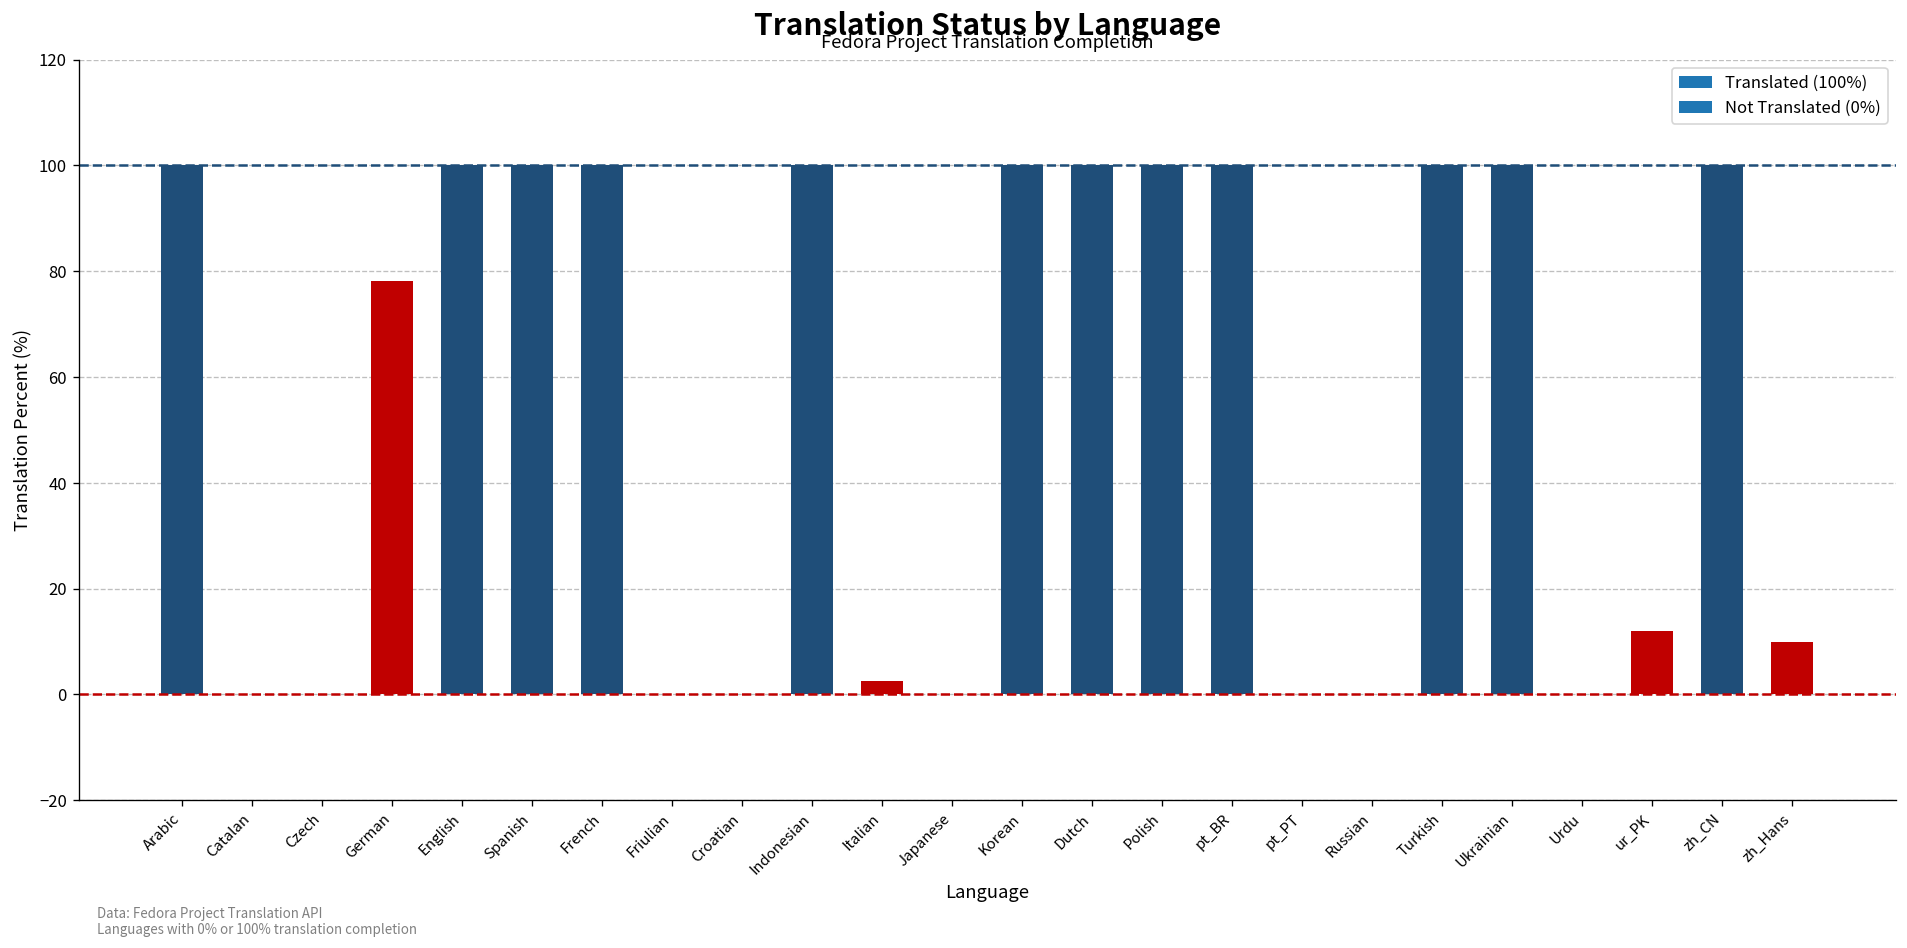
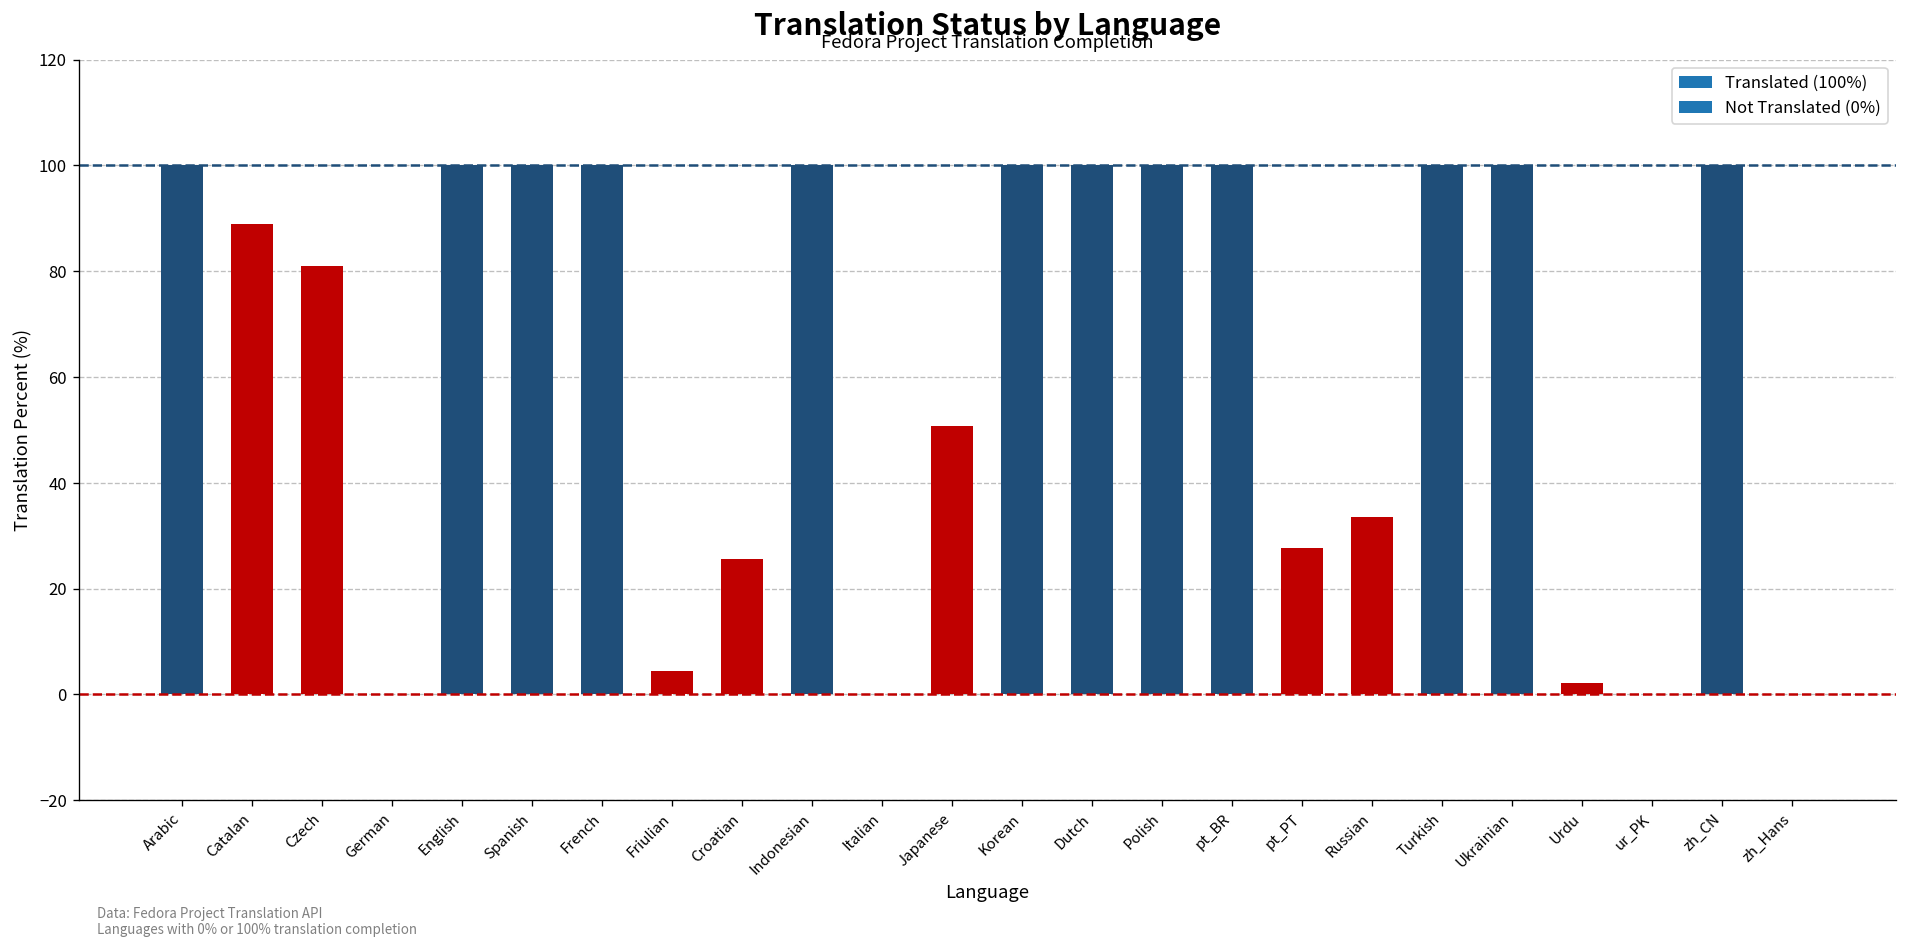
  {
    "Arabic": 100,
-   "Catalan": 0,
-   "Czech": 0,
-   "German": 78,
+   "Catalan": 89,
+   "Czech": 81,
+   "German": 0,
    "English": 100,
    "Spanish": 100,
    "French": 100,
-   "Friulian": 0,
-   "Croatian": 0,
+   "Friulian": 5,
+   "Croatian": 26,
    "Indonesian": 100,
-   "Italian": 3,
-   "Japanese": 0,
+   "Italian": 0,
+   "Japanese": 51,
    "Korean": 100,
    "Dutch": 100,
    "Polish": 100,
    "pt_BR": 100,
-   "pt_PT": 0,
-   "Russian": 0,
+   "pt_PT": 28,
+   "Russian": 34,
    "Turkish": 100,
    "Ukrainian": 100,
-   "Urdu": 0,
-   "ur_PK": 12,
+   "Urdu": 2,
+   "ur_PK": 0,
    "zh_CN": 100,
-   "zh_Hans": 10
+   "zh_Hans": 0
  }
